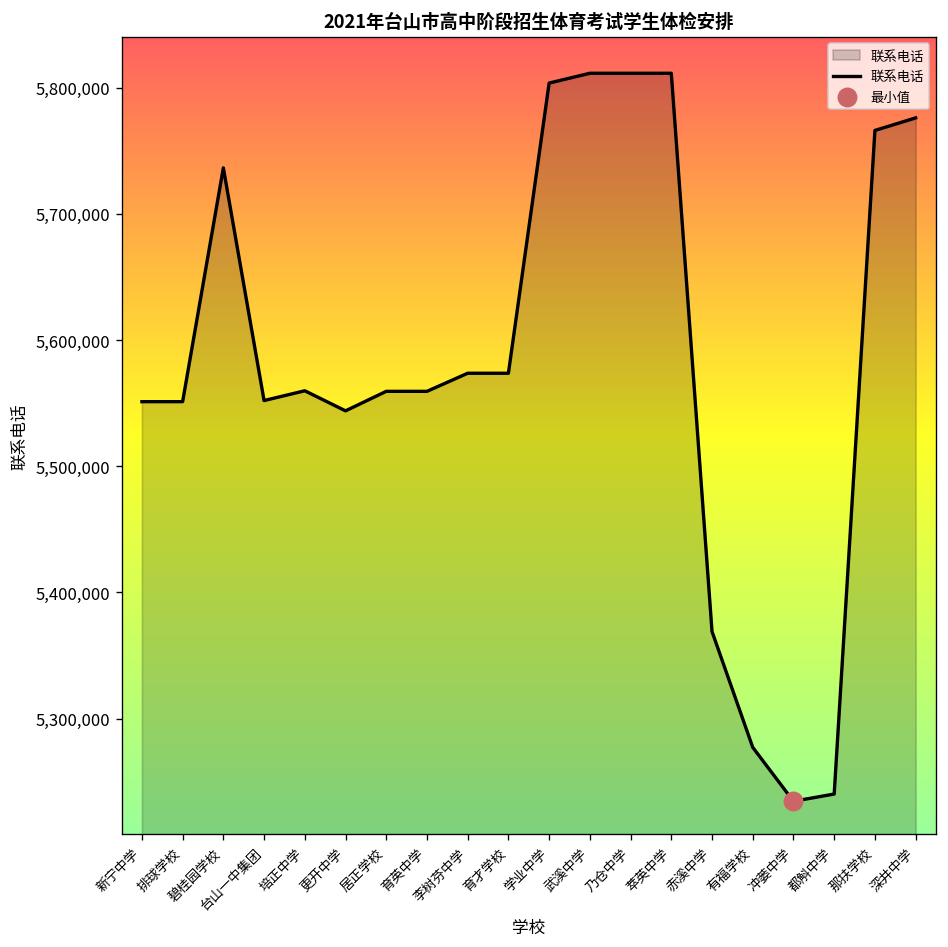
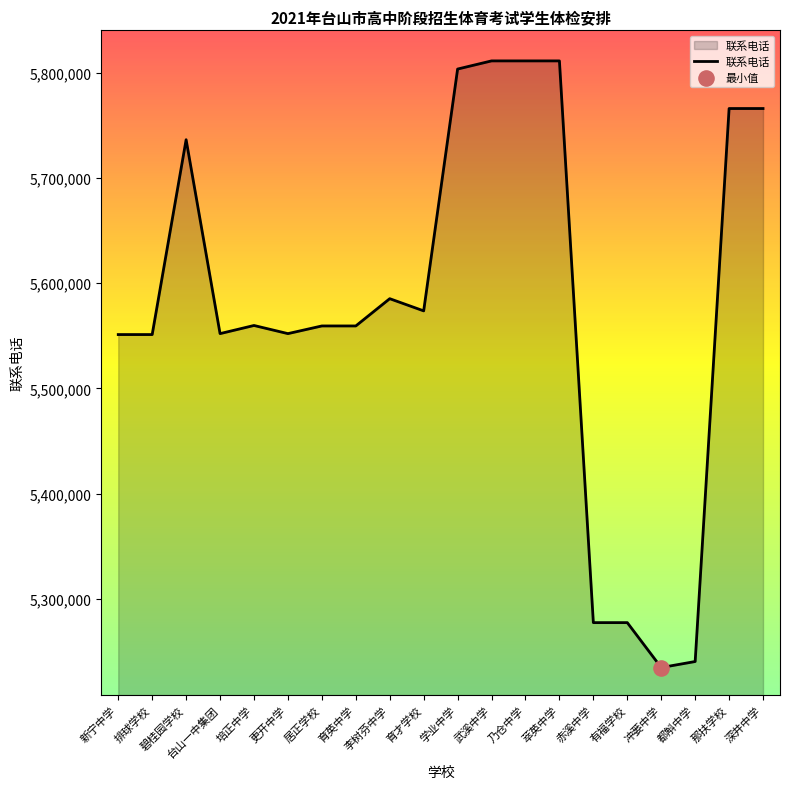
  {
    "联系电话": {
      "新宁中学": "5,551,000",
      "排球学校": "5,551,000",
      "碧桂园学校": "5,736,000",
      "台山一中集团": "5,552,000",
      "培正中学": "5,560,000",
-     "更开中学": "5,544,000",
+     "更开中学": "5,552,000",
      "居正学校": "5,559,000",
      "育英中学": "5,559,000",
-     "李树芬中学": "5,574,000",
+     "李树芬中学": "5,585,000",
      "育才学校": "5,574,000",
      "学业中学": "5,804,000",
      "武溪中学": "5,811,000",
      "乃仓中学": "5,811,000",
      "萃英中学": "5,811,000",
-     "赤溪中学": "5,369,000",
+     "赤溪中学": "5,277,000",
      "有福学校": "5,277,000",
      "都斛中学": "5,240,000",
      "那扶学校": "5,766,000",
-     "深井中学": "5,776,000"
+     "深井中学": "5,766,000"
    }
  }
